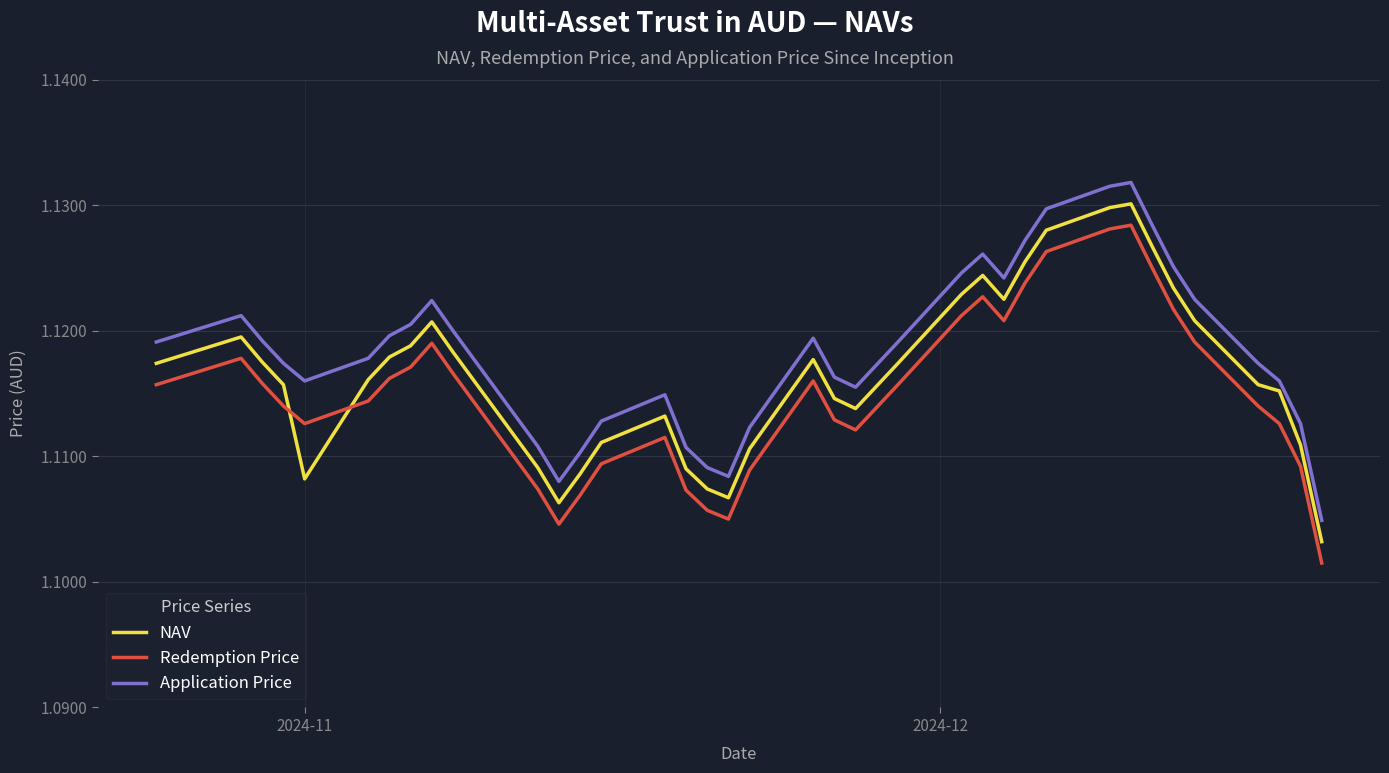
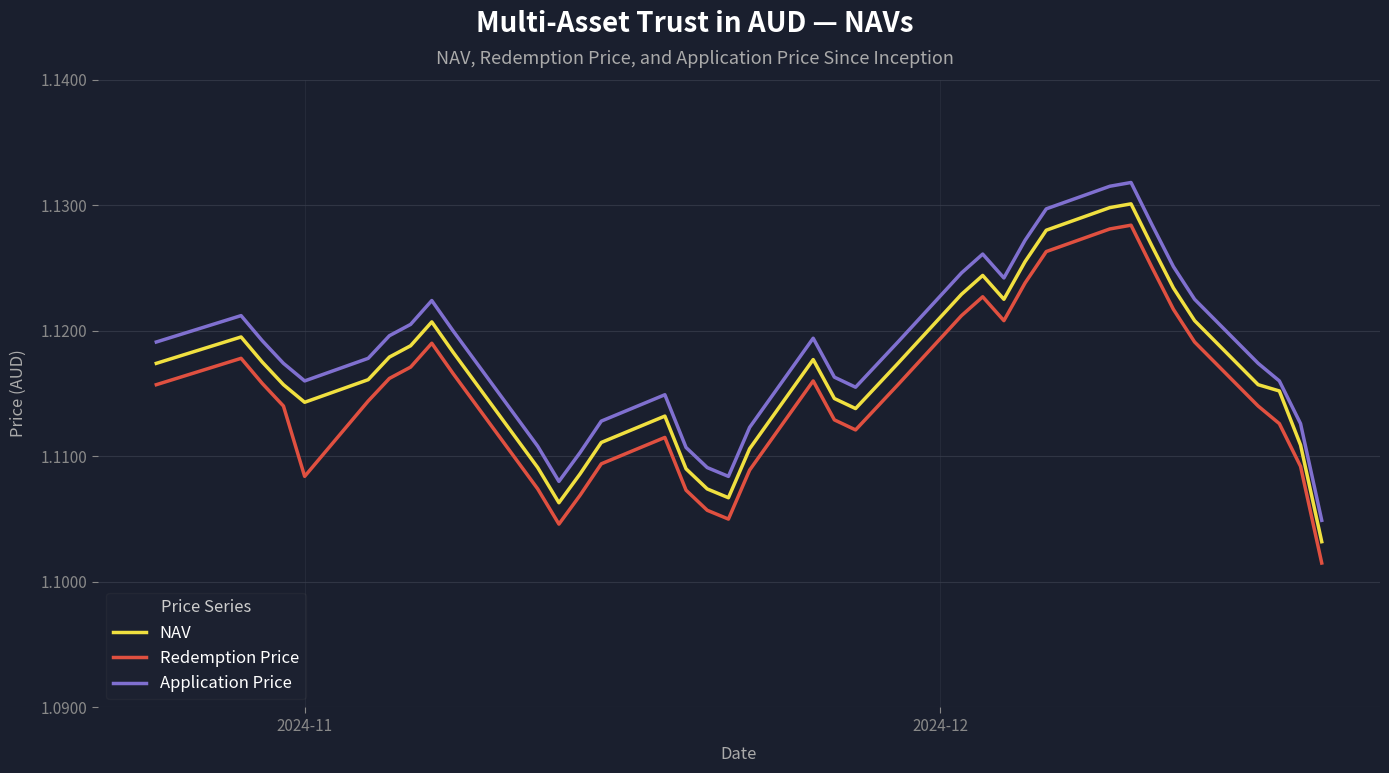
  {
    "NAV": {
-     "2024-11": 1.1082
+     "2024-11": 1.1143
    },
    "Redemption Price": {
-     "2024-11": 1.1126
+     "2024-11": 1.1084
    },
    "Application Price": {
      "2024-11": 1.1160
    }
  }
